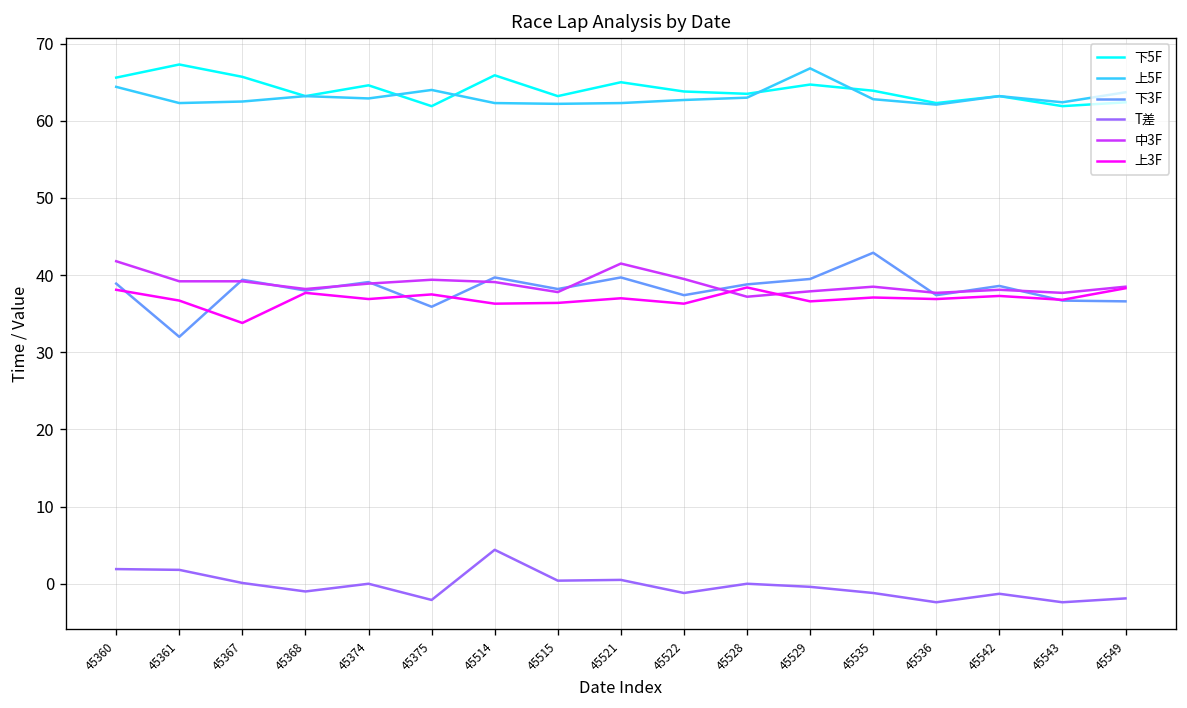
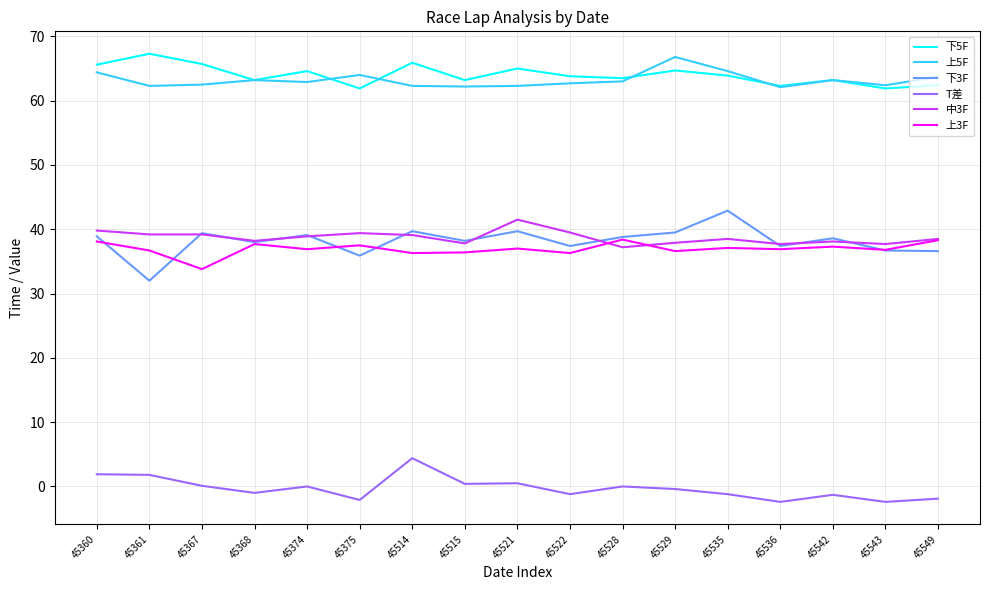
  {
    "下5F": {
      "45360": 66,
      "45361": 67,
      "45367": 66,
      "45374": 65,
      "45375": 62,
      "45514": 66,
      "45515": 63,
      "45521": 65,
      "45522": 64,
      "45528": 64,
      "45529": 65,
      "45535": 64,
      "45543": 62
    },
    "上5F": {
      "45360": 64,
      "45361": 62,
      "45367": 63,
      "45374": 63,
      "45375": 64,
      "45514": 62,
      "45515": 62,
      "45521": 62,
      "45522": 63,
      "45528": 63,
      "45529": 67,
-     "45535": 63,
+     "45535": 65,
      "45543": 62
    },
    "下3F": {
      "45360": 39,
      "45361": 32,
      "45375": 36,
      "45514": 40,
      "45515": 38,
      "45521": 40,
      "45522": 37,
      "45528": 39,
      "45529": 40,
      "45535": 43,
      "45542": 39,
      "45549": 37
    },
    "T差": {
      "45360": 2,
      "45361": 2,
      "45367": 0,
      "45368": -1,
      "45374": 0,
      "45375": -2,
      "45514": 4,
      "45515": 0,
      "45521": 1,
      "45522": -1,
      "45528": 0,
      "45529": 0,
      "45535": -1,
      "45536": -2,
      "45542": -1,
      "45543": -2,
      "45549": -2
    },
    "中3F": {
-     "45360": 42,
+     "45360": 40,
      "45361": 39,
      "45375": 39,
      "45514": 39,
      "45515": 38,
      "45521": 42,
      "45522": 40,
      "45528": 37,
      "45529": 38,
      "45535": 39,
      "45542": 38,
      "45543": 38
    },
    "上3F": {
      "45360": 38,
      "45361": 37,
      "45367": 34,
      "45374": 37,
      "45375": 38,
      "45514": 36,
      "45515": 36,
      "45521": 37,
      "45522": 36,
      "45528": 38,
      "45529": 37,
      "45535": 37,
      "45536": 37,
      "45542": 37
    }
  }
